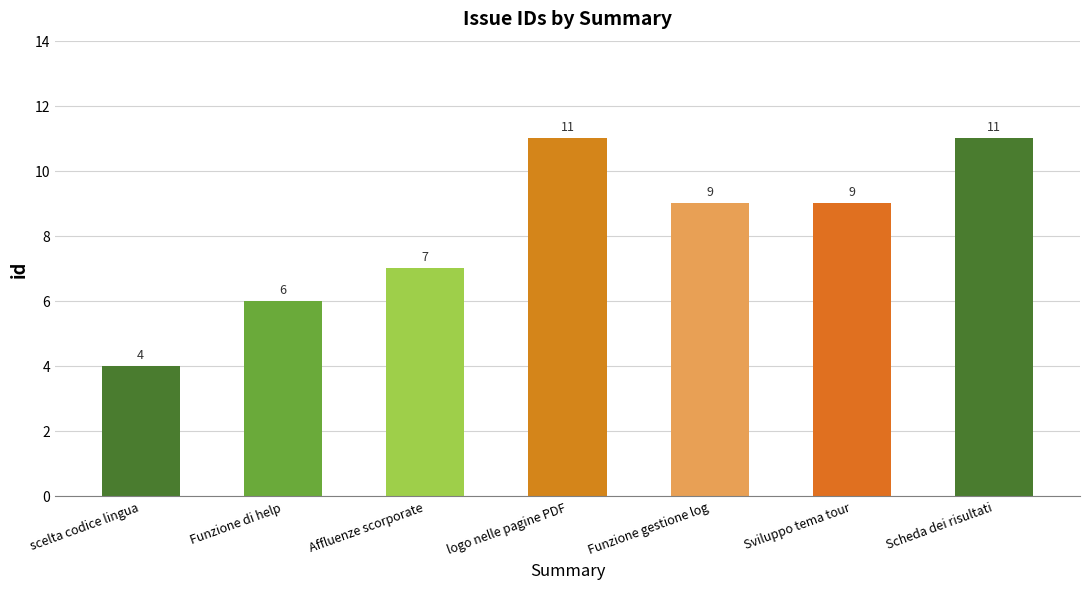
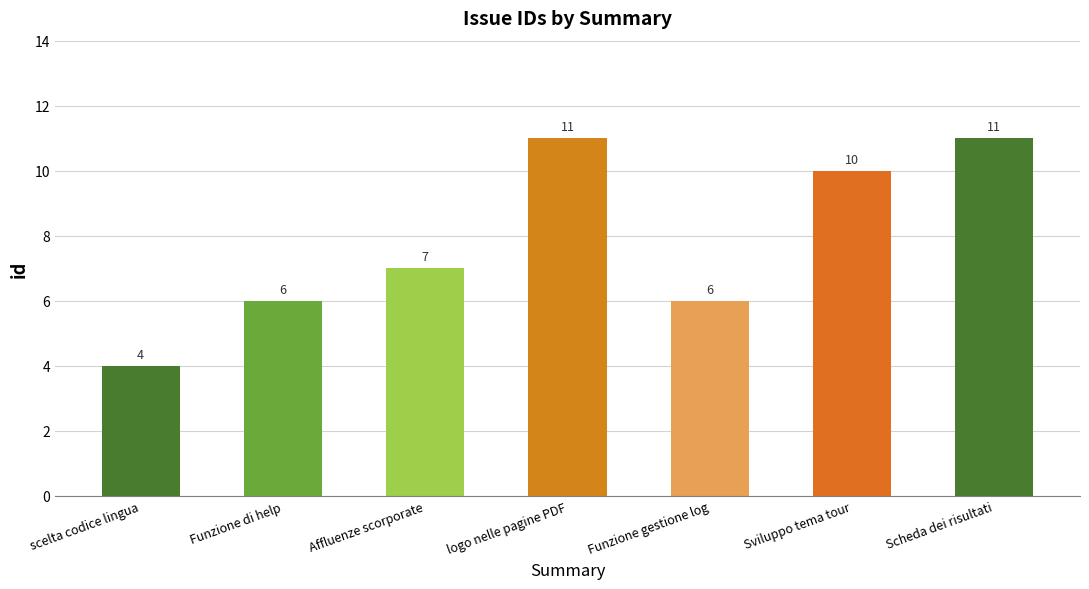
  {
    "scelta codice lingua": 4,
    "Funzione di help": 6,
    "Affluenze scorporate": 7,
    "logo nelle pagine PDF": 11,
-   "Funzione gestione log": 9,
-   "Sviluppo tema tour": 9,
+   "Funzione gestione log": 6,
+   "Sviluppo tema tour": 10,
    "Scheda dei risultati": 11
  }
